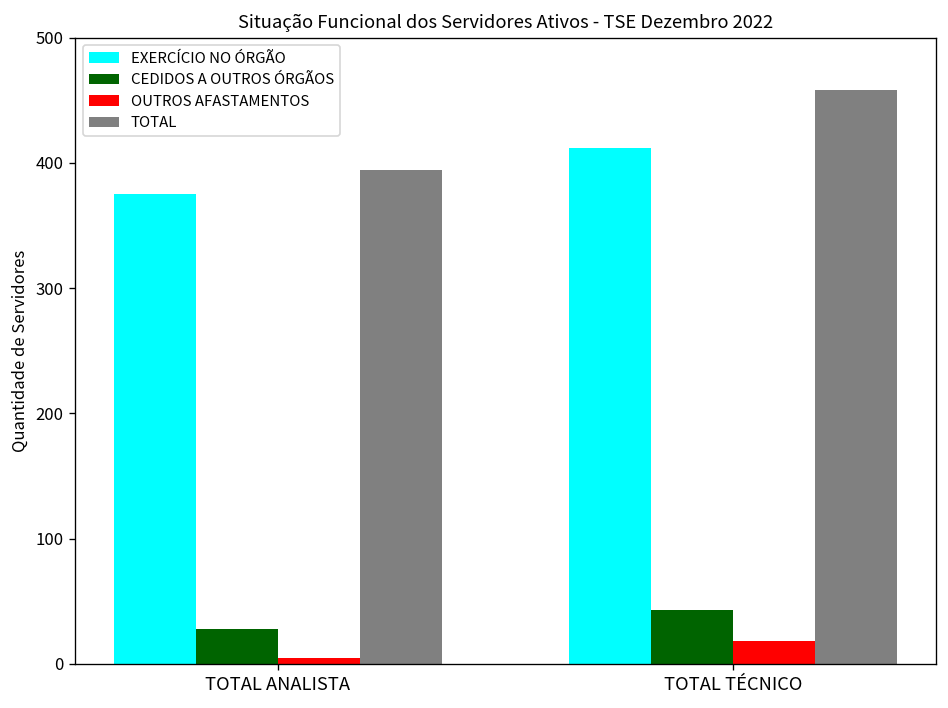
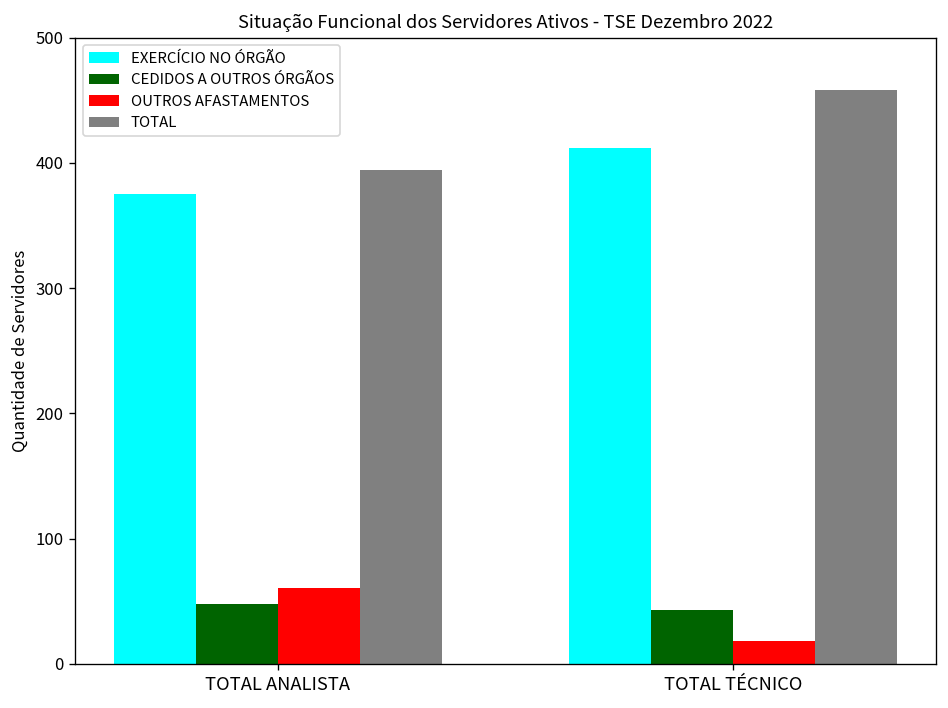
  {
    "EXERCÍCIO NO ÓRGÃO": {
      "TOTAL ANALISTA": 375,
      "TOTAL TÉCNICO": 412
    },
    "CEDIDOS A OUTROS ÓRGÃOS": {
-     "TOTAL ANALISTA": 28,
+     "TOTAL ANALISTA": 48,
      "TOTAL TÉCNICO": 43
    },
    "OUTROS AFASTAMENTOS": {
-     "TOTAL ANALISTA": 5,
+     "TOTAL ANALISTA": 61,
      "TOTAL TÉCNICO": 18
    },
    "TOTAL": {
      "TOTAL ANALISTA": 394,
      "TOTAL TÉCNICO": 458
    }
  }
